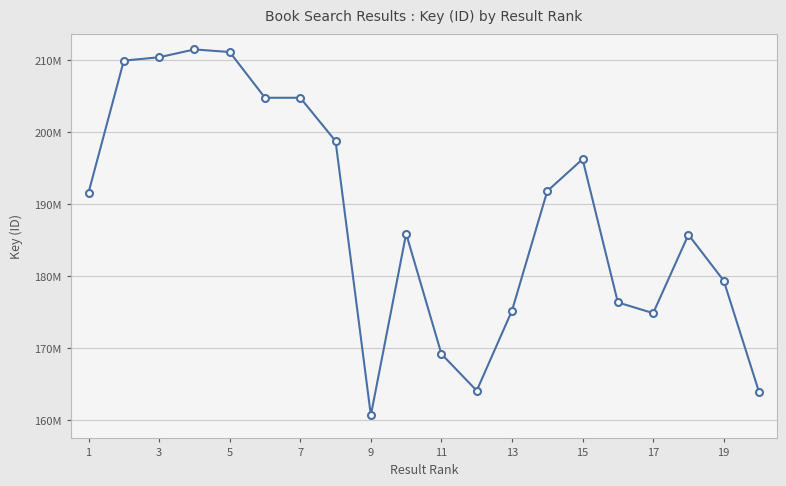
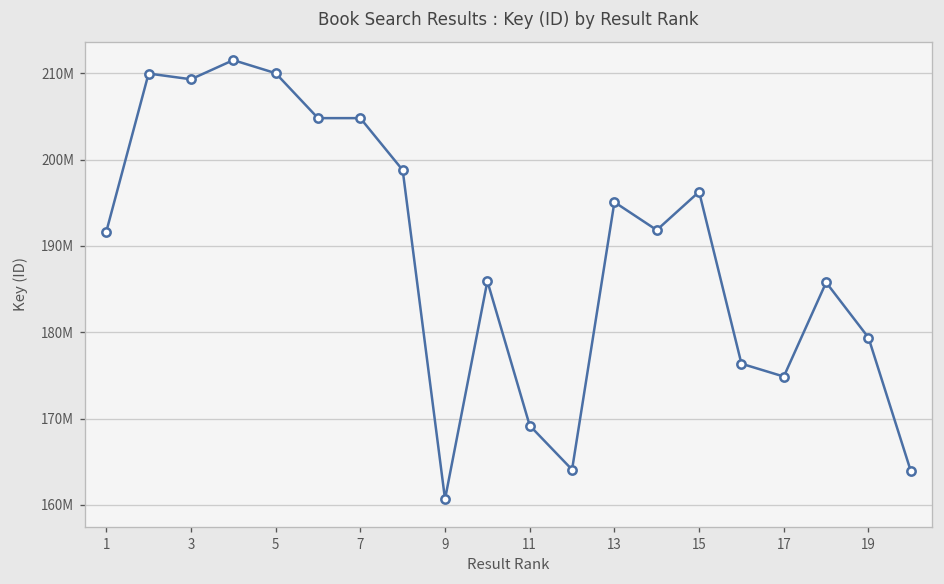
  {
    "1": 192000000,
-   "3": 210000000,
-   "5": 211000000,
+   "3": 209000000,
+   "5": 210000000,
    "7": 205000000,
    "9": 161000000,
    "11": 169000000,
-   "13": 175000000,
+   "13": 195000000,
    "15": 196000000,
    "17": 175000000,
    "19": 179000000
  }
